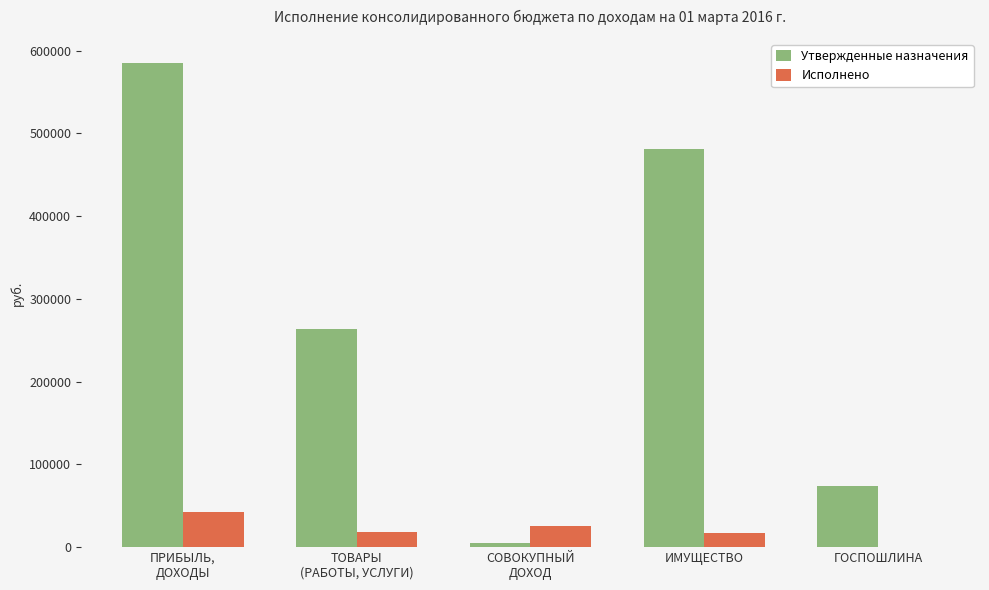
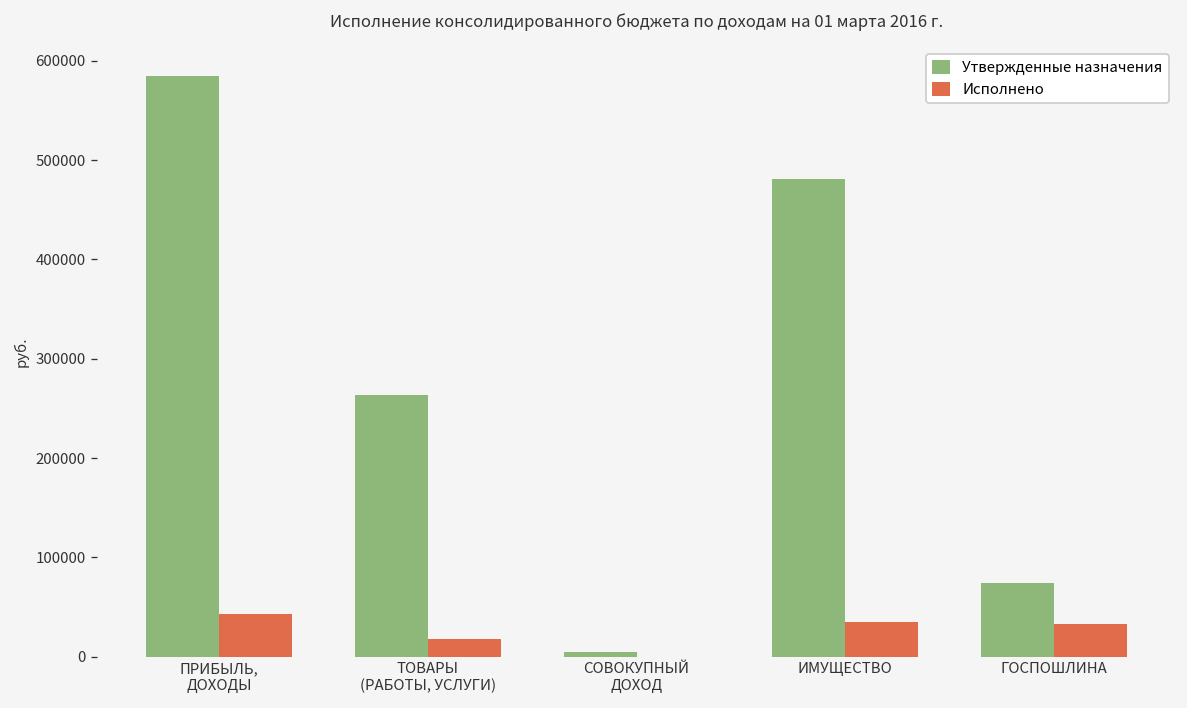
  {
    "Утвержденные назначения": {
      "ПРИБЫЛЬ, ДОХОДЫ": 590000,
      "ТОВАРЫ (РАБОТЫ, УСЛУГИ)": 260000,
      "СОВОКУПНЫЙ ДОХОД": 10000,
      "ИМУЩЕСТВО": 480000,
      "ГОСПОШЛИНА": 70000
    },
    "Исполнено": {
      "ПРИБЫЛЬ, ДОХОДЫ": 40000,
      "ТОВАРЫ (РАБОТЫ, УСЛУГИ)": 20000,
-     "СОВОКУПНЫЙ ДОХОД": 30000,
-     "ИМУЩЕСТВО": 20000,
-     "ГОСПОШЛИНА": 0
+     "СОВОКУПНЫЙ ДОХОД": 0,
+     "ИМУЩЕСТВО": 30000,
+     "ГОСПОШЛИНА": 30000
    }
  }
